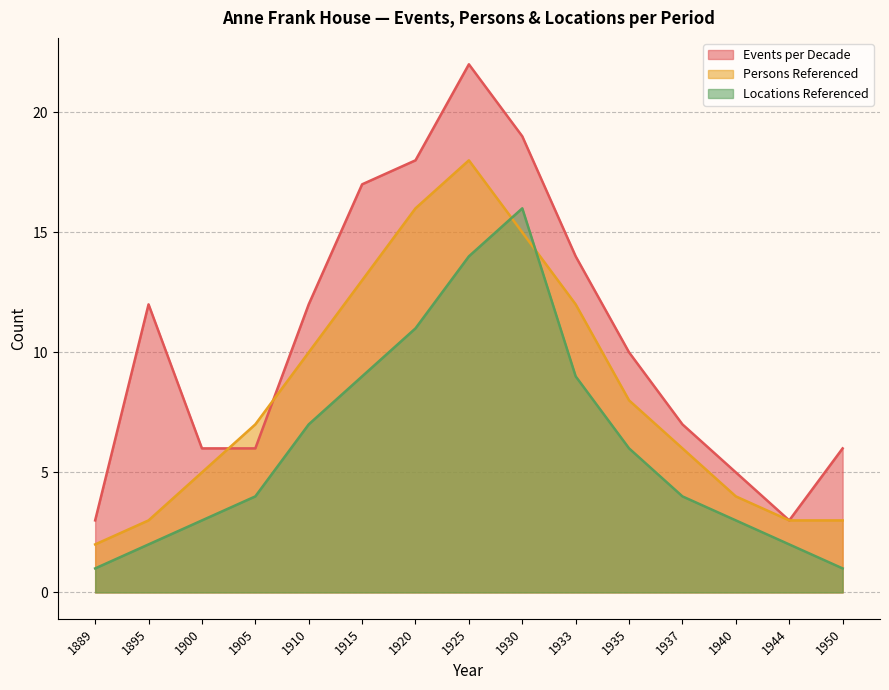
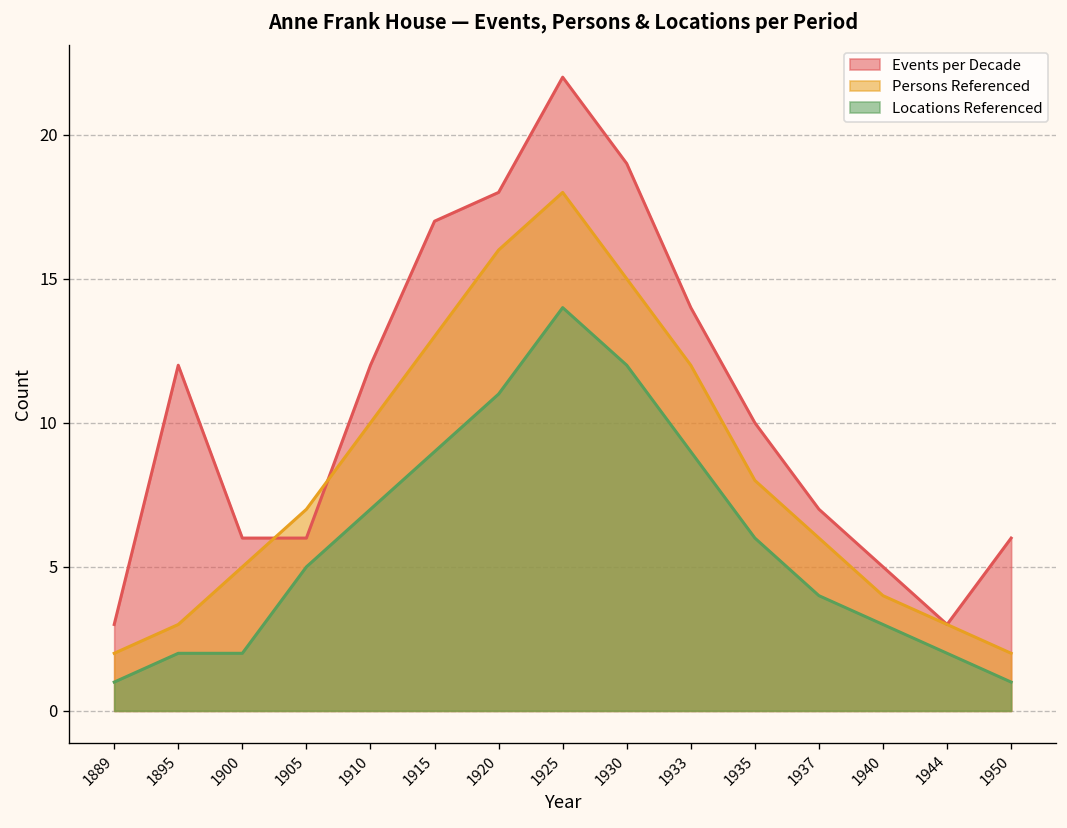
  {
    "Events per Decade": {
      "1889": 3,
      "1895": 12,
      "1900": 6,
      "1905": 6,
      "1910": 12,
      "1915": 17,
      "1920": 18,
      "1925": 22,
      "1930": 19,
      "1933": 14,
      "1935": 10,
      "1937": 7,
      "1940": 5,
      "1950": 6
    },
    "Persons Referenced": {
      "1889": 2,
      "1895": 3,
      "1900": 5,
      "1905": 7,
      "1910": 10,
      "1915": 13,
      "1920": 16,
      "1925": 18,
      "1930": 15,
      "1933": 12,
      "1935": 8,
      "1937": 6,
      "1940": 4,
-     "1950": 3
+     "1950": 2
    },
    "Locations Referenced": {
      "1889": 1,
      "1895": 2,
-     "1900": 3,
-     "1905": 4,
+     "1900": 2,
+     "1905": 5,
      "1910": 7,
      "1915": 9,
      "1920": 11,
      "1925": 14,
-     "1930": 16,
+     "1930": 12,
      "1933": 9,
      "1935": 6,
      "1937": 4,
      "1940": 3,
      "1944": 2,
      "1950": 1
    }
  }
